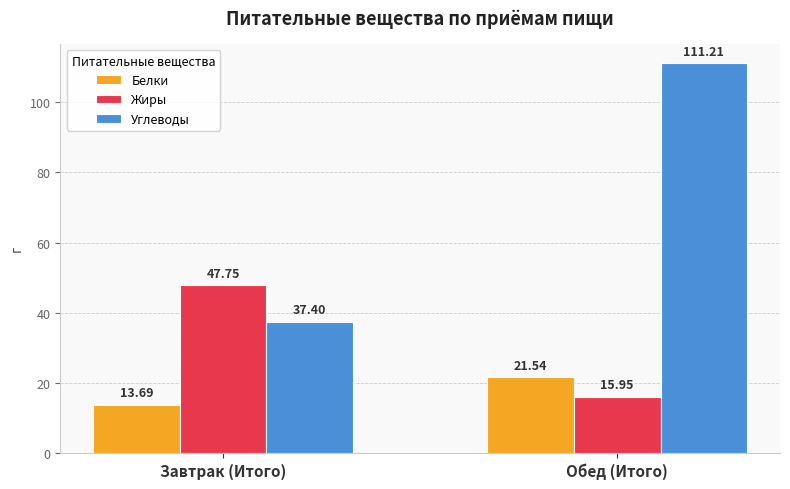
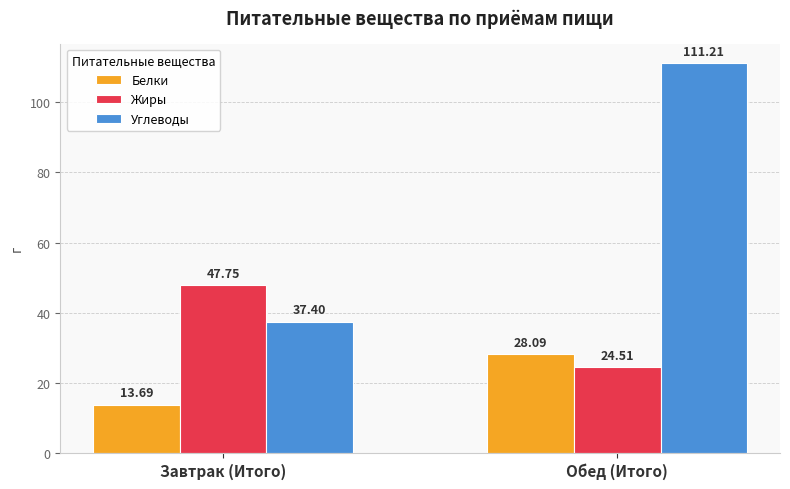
  {
    "Белки": {
      "Завтрак (Итого)": 13.69,
-     "Обед (Итого)": 21.54
+     "Обед (Итого)": 28.09
    },
    "Жиры": {
      "Завтрак (Итого)": 47.75,
-     "Обед (Итого)": 15.95
+     "Обед (Итого)": 24.51
    },
    "Углеводы": {
      "Завтрак (Итого)": 37.40,
      "Обед (Итого)": 111.21
    }
  }
